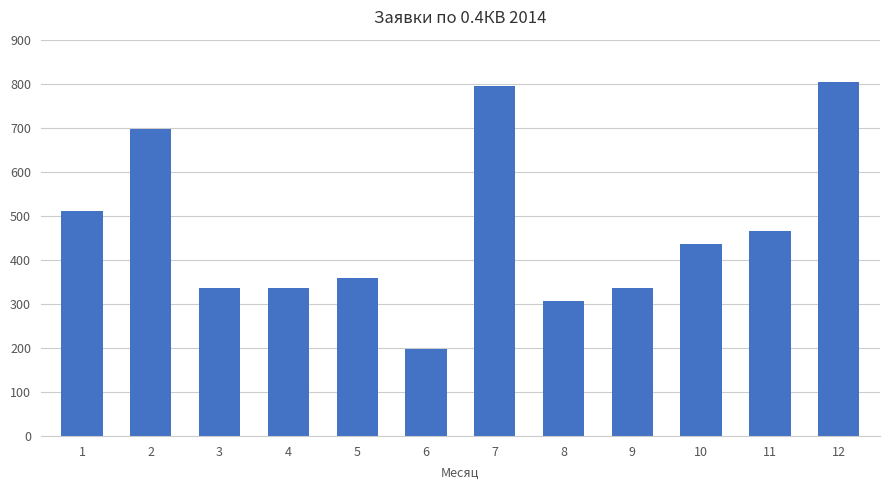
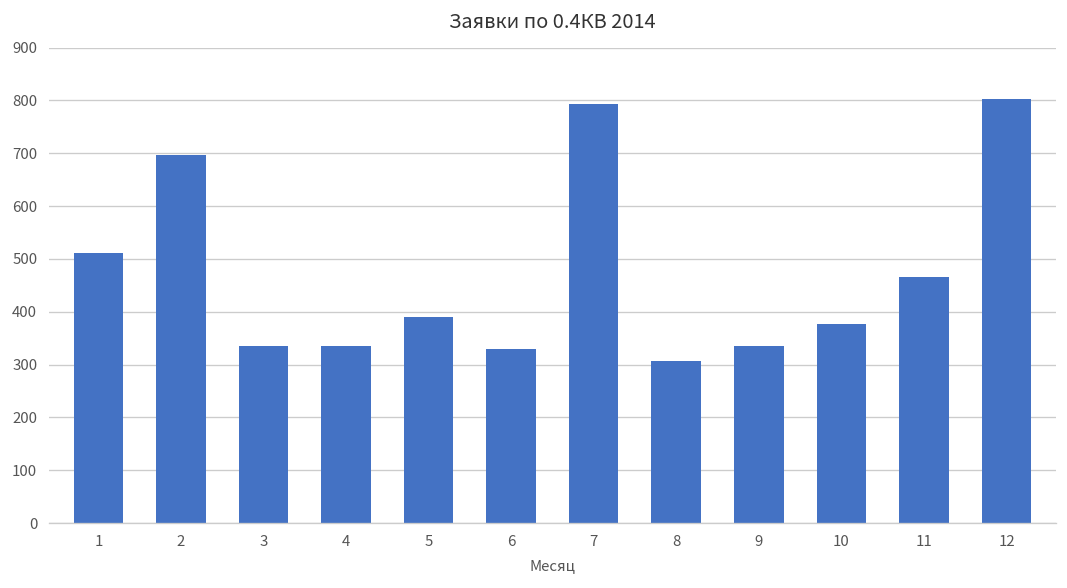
  {
    "1": 510,
    "2": 700,
    "3": 340,
    "4": 340,
-   "5": 360,
-   "6": 200,
+   "5": 390,
+   "6": 330,
    "7": 790,
    "8": 310,
    "9": 340,
-   "10": 440,
+   "10": 380,
    "11": 470,
    "12": 800
  }
